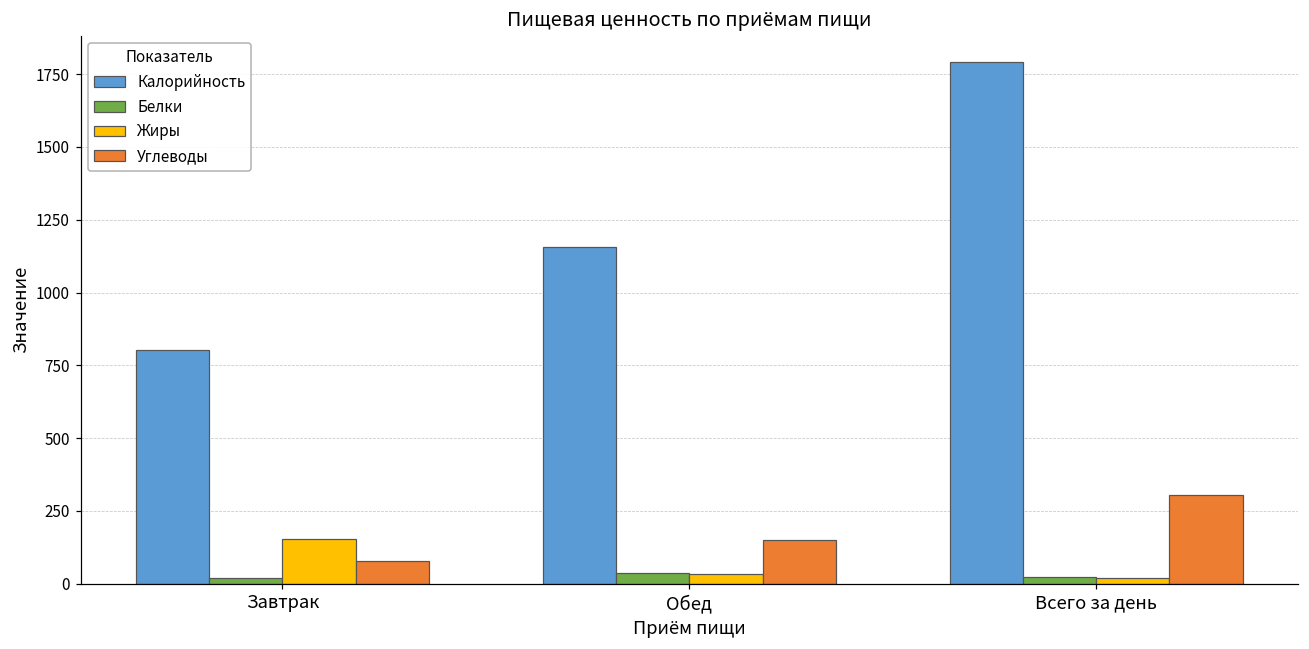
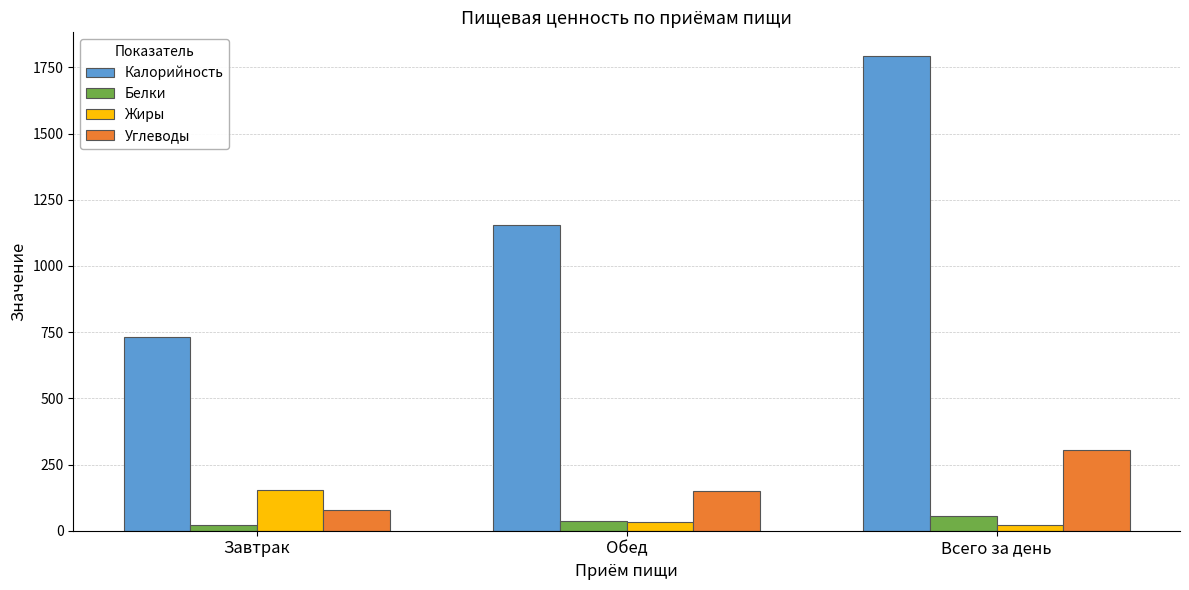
  {
    "Калорийность": {
-     "Завтрак": 800,
+     "Завтрак": 730,
      "Обед": 1160,
      "Всего за день": 1790
    },
    "Белки": {
      "Завтрак": 20,
      "Обед": 40,
-     "Всего за день": 20
+     "Всего за день": 60
    },
    "Жиры": {
      "Завтрак": 150,
      "Обед": 30,
      "Всего за день": 20
    },
    "Углеводы": {
      "Завтрак": 80,
      "Обед": 150,
      "Всего за день": 300
    }
  }
